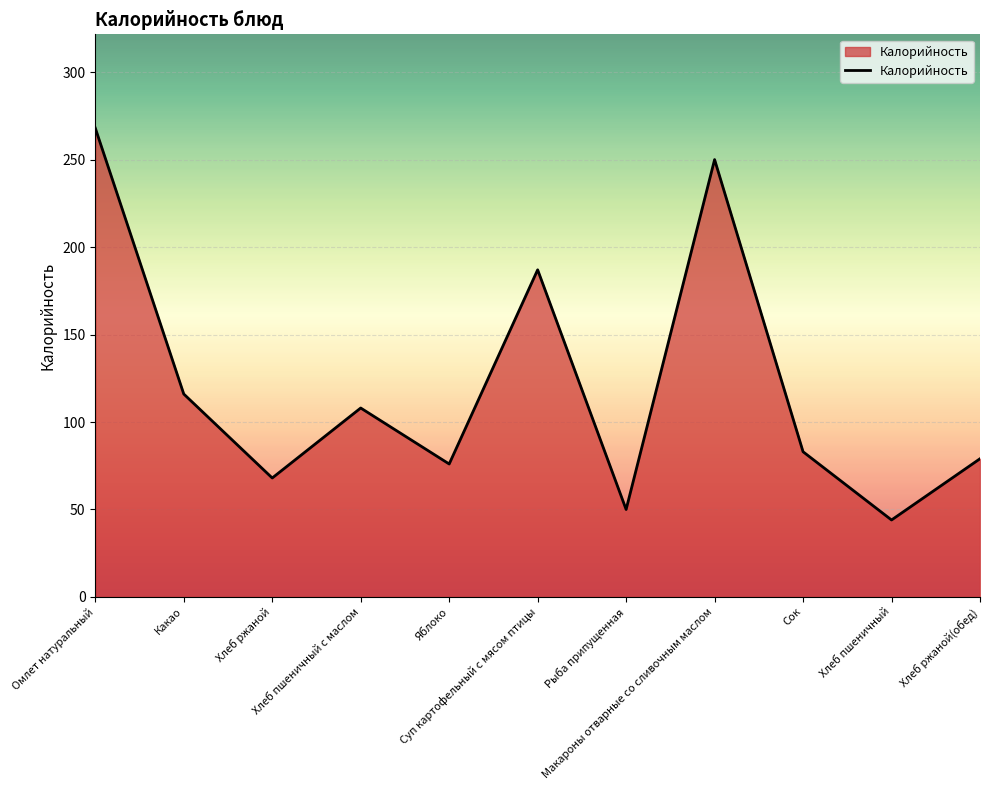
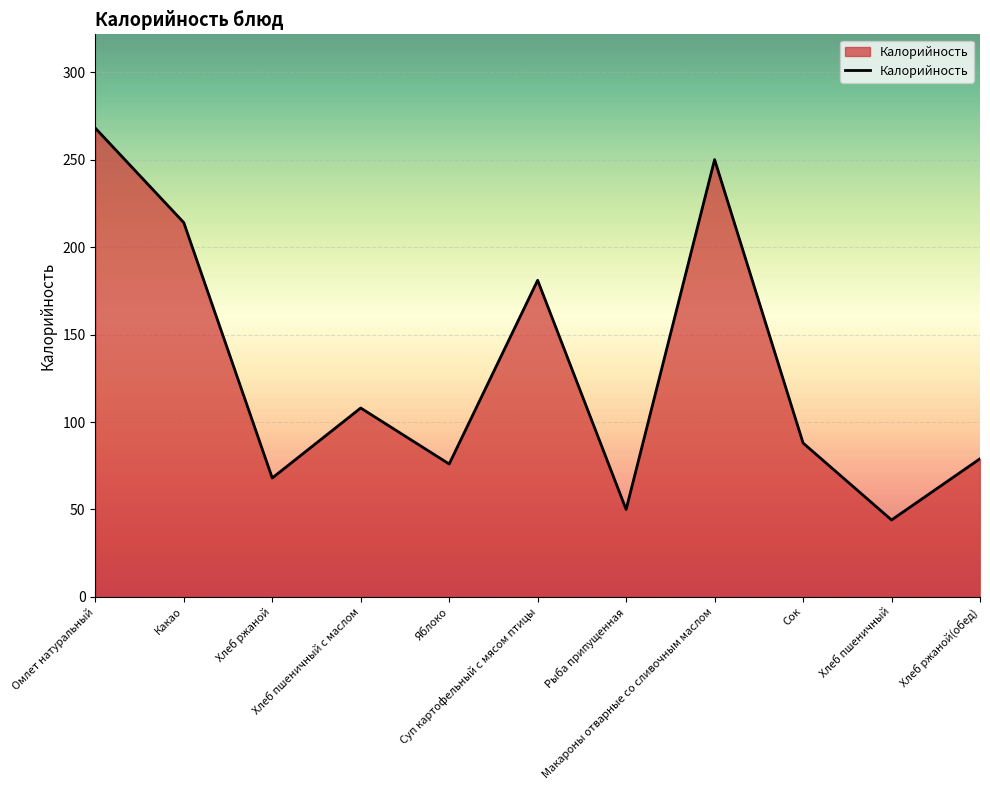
  {
    "Омлет натуральный": 268,
-   "Какао": 116,
+   "Какао": 214,
    "Хлеб ржаной": 68,
    "Хлеб пшеничный с маслом": 108,
    "Яблоко": 76,
-   "Суп картофельный с мясом птицы": 187,
+   "Суп картофельный с мясом птицы": 181,
    "Рыба припущенная": 50,
    "Макароны отварные со сливочным маслом": 250,
-   "Сок": 83,
+   "Сок": 88,
    "Хлеб пшеничный": 44,
    "Хлеб ржаной(обед)": 79
  }
